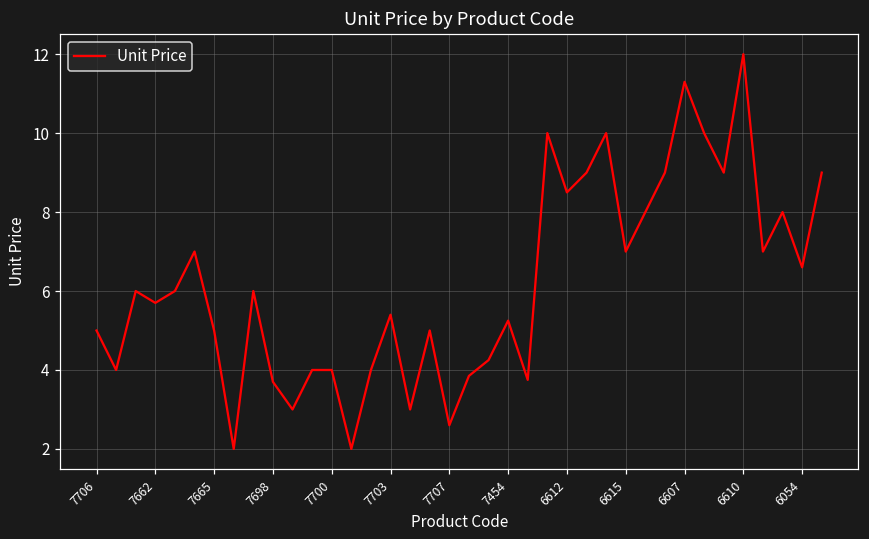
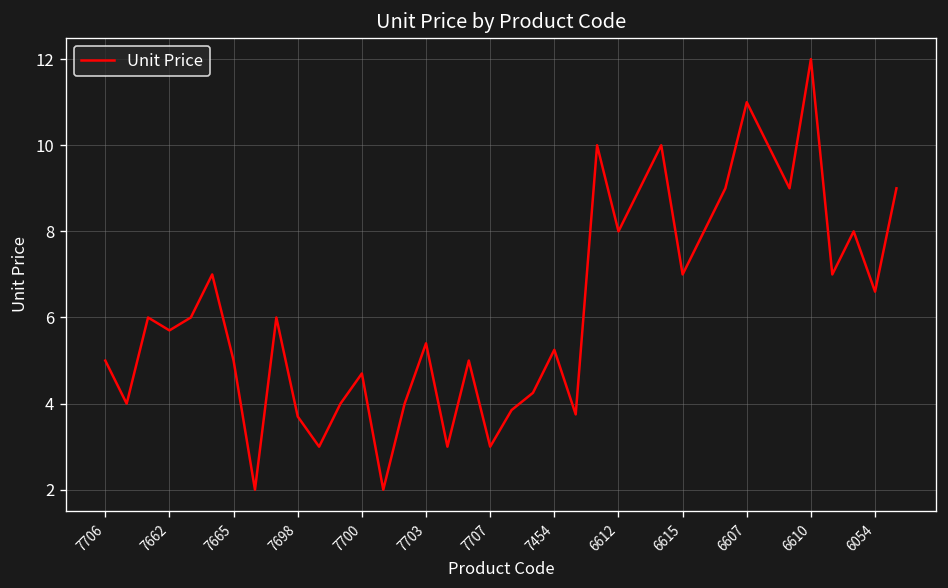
  {
    "7706": 5.0,
    "7662": 5.7,
    "7665": 5.0,
    "7698": 3.7,
-   "7700": 4.0,
+   "7700": 4.7,
    "7703": 5.4,
-   "7707": 2.6,
+   "7707": 3.0,
    "7454": 5.3,
-   "6612": 8.5,
+   "6612": 8.0,
    "6615": 7.0,
-   "6607": 11.3,
+   "6607": 11.0,
    "6610": 12.0,
    "6054": 6.6
  }
